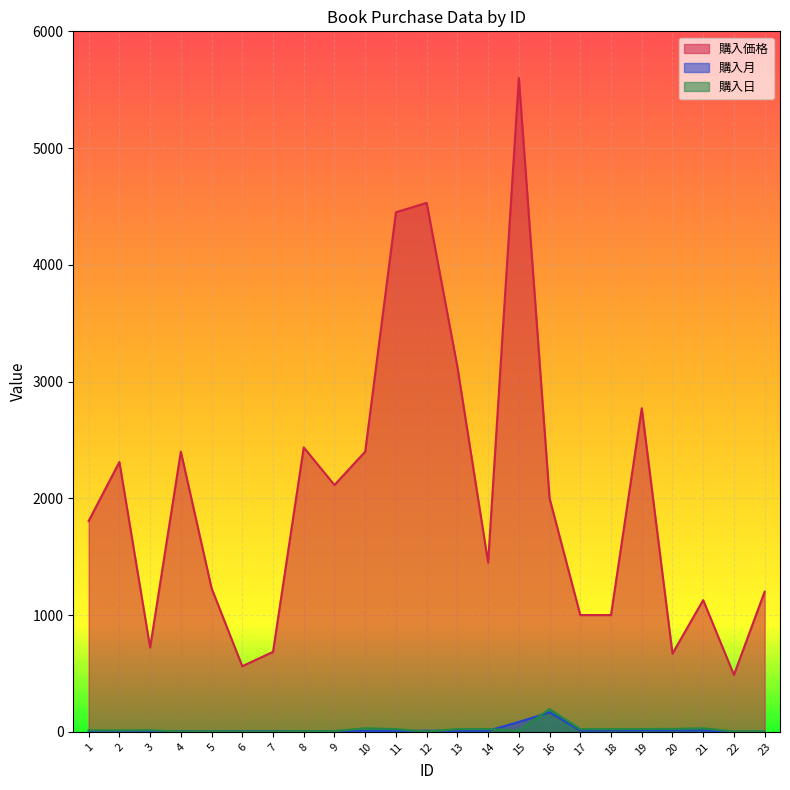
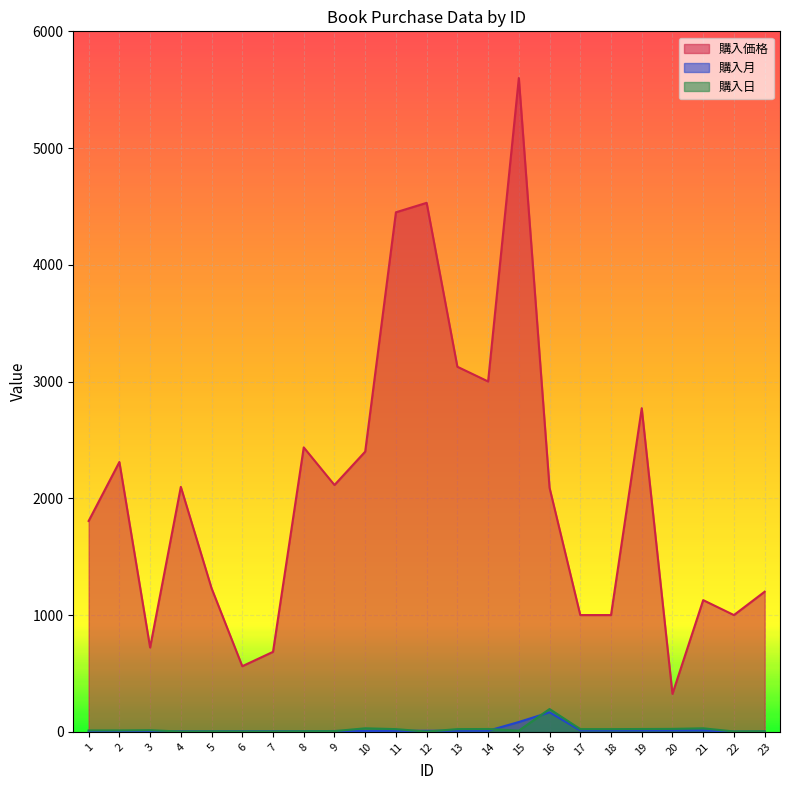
  {
    "購入価格": {
      "1": 1810,
      "2": 2310,
      "3": 720,
-     "4": 2400,
+     "4": 2100,
      "5": 1230,
      "6": 560,
      "7": 690,
      "8": 2440,
      "9": 2110,
      "10": 2400,
      "11": 4450,
      "12": 4530,
      "13": 3130,
-     "14": 1450,
+     "14": 3000,
      "15": 5600,
-     "16": 2000,
+     "16": 2090,
      "17": 1000,
      "18": 1000,
      "19": 2770,
-     "20": 670,
+     "20": 330,
      "21": 1130,
-     "22": 490,
+     "22": 1000,
      "23": 1200
    },
    "購入月": {
      "10": 10,
      "15": 80,
      "16": 170
    },
    "購入日": {
      "10": 30,
      "15": 10,
      "16": 200
    }
  }
